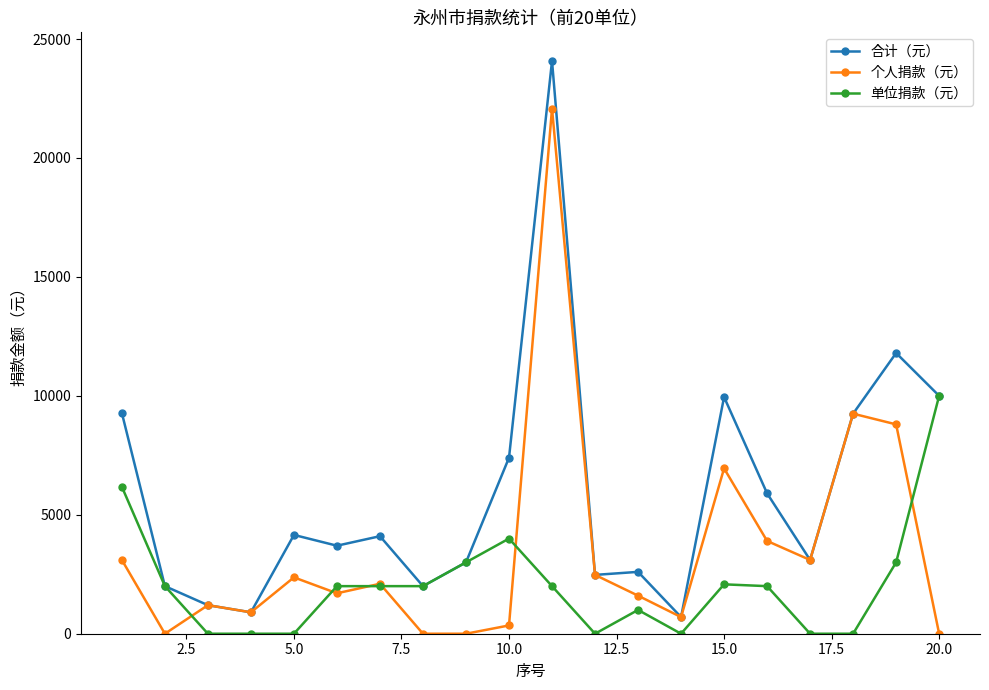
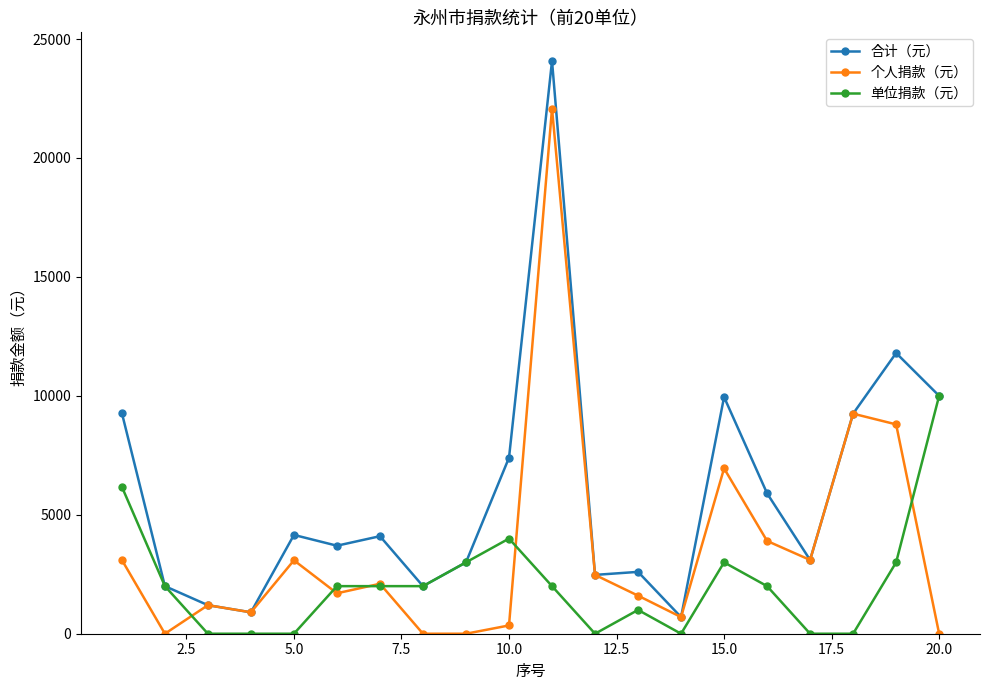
  {
    "合计（元）": {
      "5.0": 4200,
      "10.0": 7400,
      "15.0": 10000
    },
    "个人捐款（元）": {
-     "5.0": 2400,
+     "5.0": 3100,
      "10.0": 300,
      "15.0": 7000,
      "20.0": 0
    },
    "单位捐款（元）": {
      "5.0": 0,
      "10.0": 4000,
-     "15.0": 2100
+     "15.0": 3000
    }
  }
